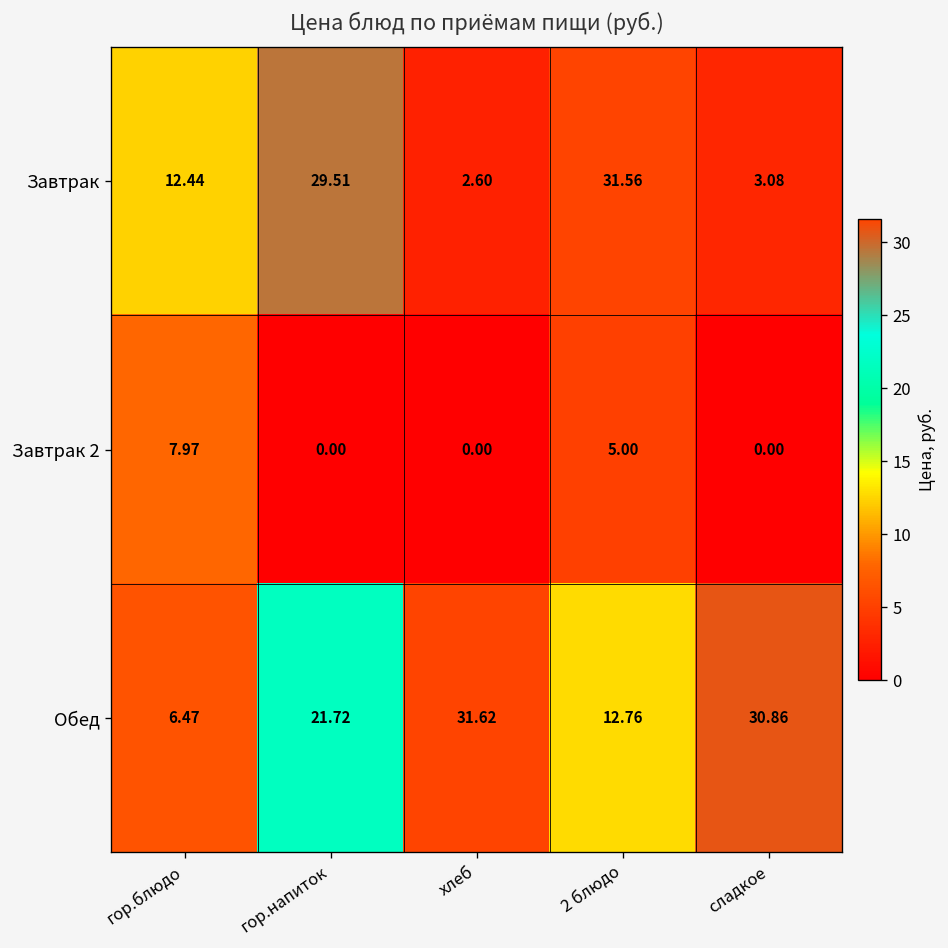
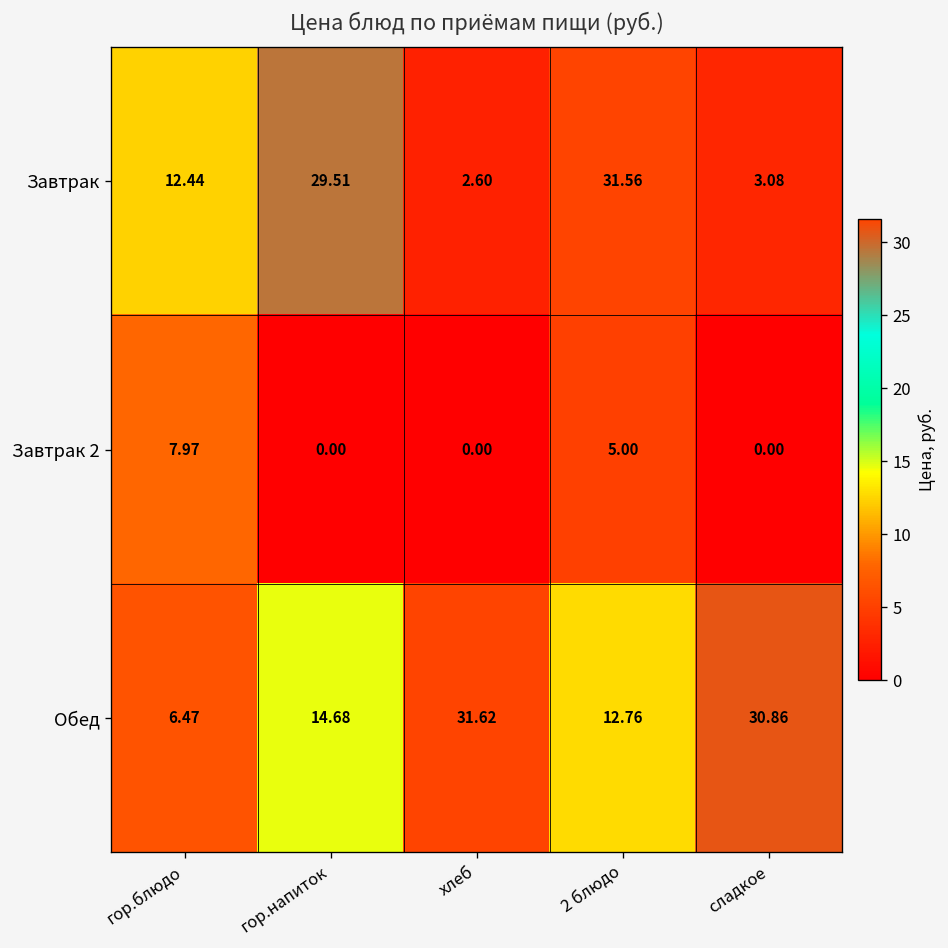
  {
    "Завтрак": {
      "гор.блюдо": 12.44,
      "гор.напиток": 29.51,
      "хлеб": 2.60,
      "2 блюдо": 31.56,
      "сладкое": 3.08
    },
    "Завтрак 2": {
      "гор.блюдо": 7.97,
      "гор.напиток": 0.00,
      "хлеб": 0.00,
      "2 блюдо": 5.00,
      "сладкое": 0.00
    },
    "Обед": {
      "гор.блюдо": 6.47,
-     "гор.напиток": 21.72,
+     "гор.напиток": 14.68,
      "хлеб": 31.62,
      "2 блюдо": 12.76,
      "сладкое": 30.86
    }
  }
